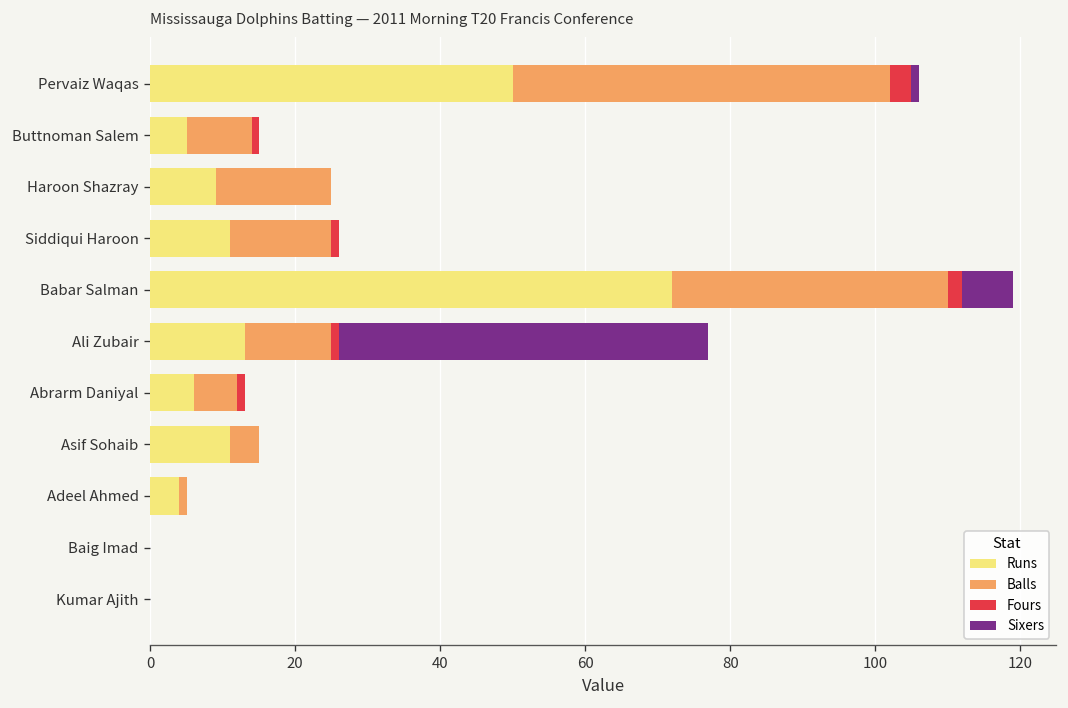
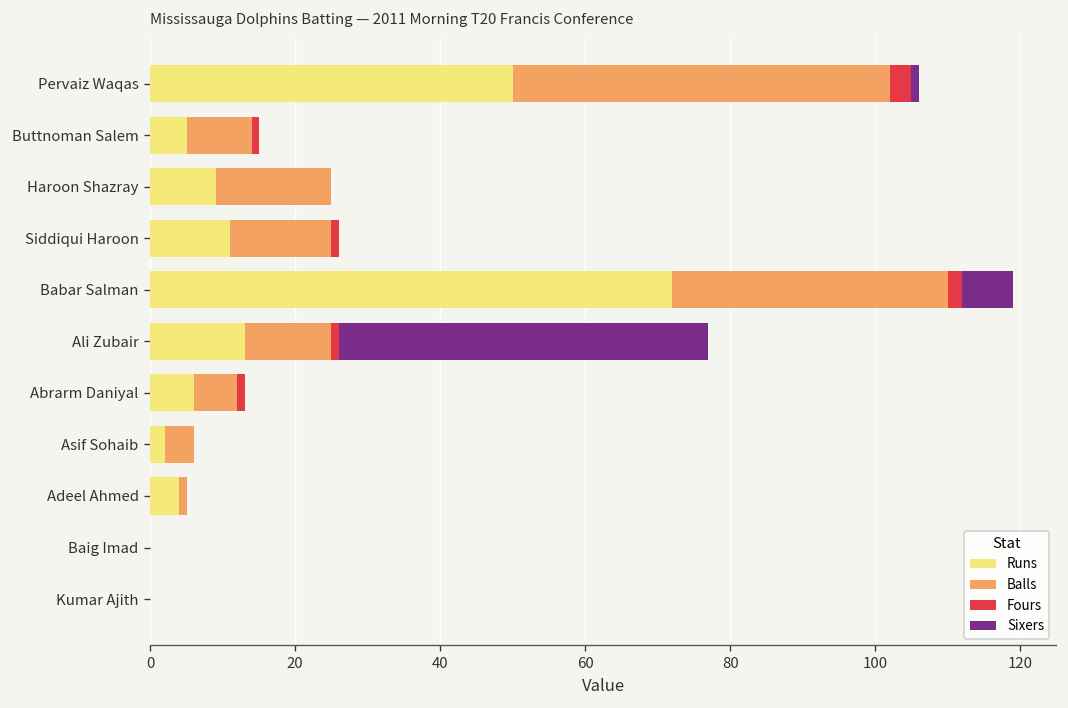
  {
    "Runs": {
      "Pervaiz Waqas": 50,
      "Buttnoman Salem": 5,
      "Haroon Shazray": 9,
      "Siddiqui Haroon": 11,
      "Babar Salman": 72,
      "Ali Zubair": 13,
      "Abrarm Daniyal": 6,
-     "Asif Sohaib": 11,
+     "Asif Sohaib": 2,
      "Adeel Ahmed": 4,
      "Baig Imad": 0,
      "Kumar Ajith": 0
    },
    "Balls": {
      "Pervaiz Waqas": 52,
      "Buttnoman Salem": 9,
      "Haroon Shazray": 16,
      "Siddiqui Haroon": 14,
      "Babar Salman": 38,
      "Ali Zubair": 12,
      "Abrarm Daniyal": 6,
      "Asif Sohaib": 4,
      "Adeel Ahmed": 1,
      "Baig Imad": 0,
      "Kumar Ajith": 0
    },
    "Fours": {
      "Pervaiz Waqas": 3,
      "Buttnoman Salem": 1,
      "Haroon Shazray": 0,
      "Siddiqui Haroon": 1,
      "Babar Salman": 2,
      "Ali Zubair": 1,
      "Abrarm Daniyal": 1,
      "Asif Sohaib": 0,
      "Adeel Ahmed": 0,
      "Baig Imad": 0,
      "Kumar Ajith": 0
    },
    "Sixers": {
      "Pervaiz Waqas": 1,
      "Buttnoman Salem": 0,
      "Haroon Shazray": 0,
      "Siddiqui Haroon": 0,
      "Babar Salman": 7,
      "Ali Zubair": 51,
      "Abrarm Daniyal": 0,
      "Asif Sohaib": 0,
      "Adeel Ahmed": 0,
      "Baig Imad": 0,
      "Kumar Ajith": 0
    }
  }
